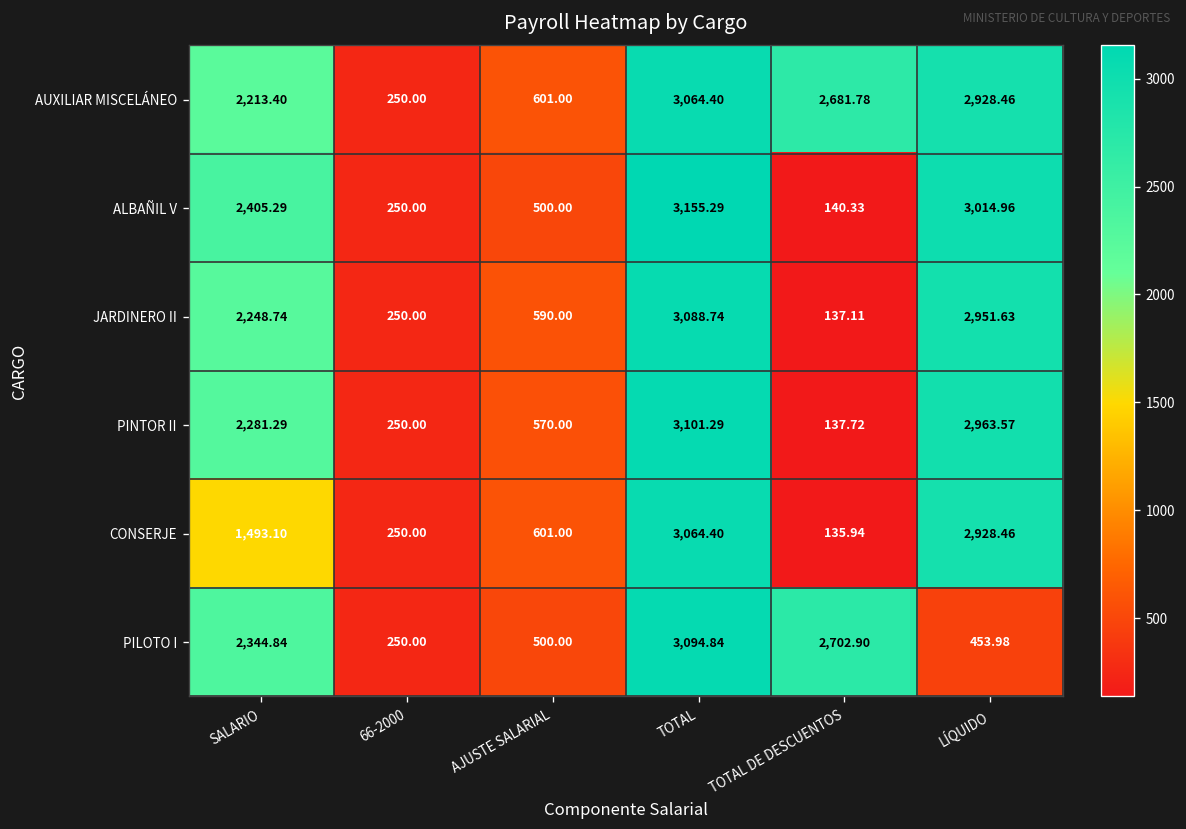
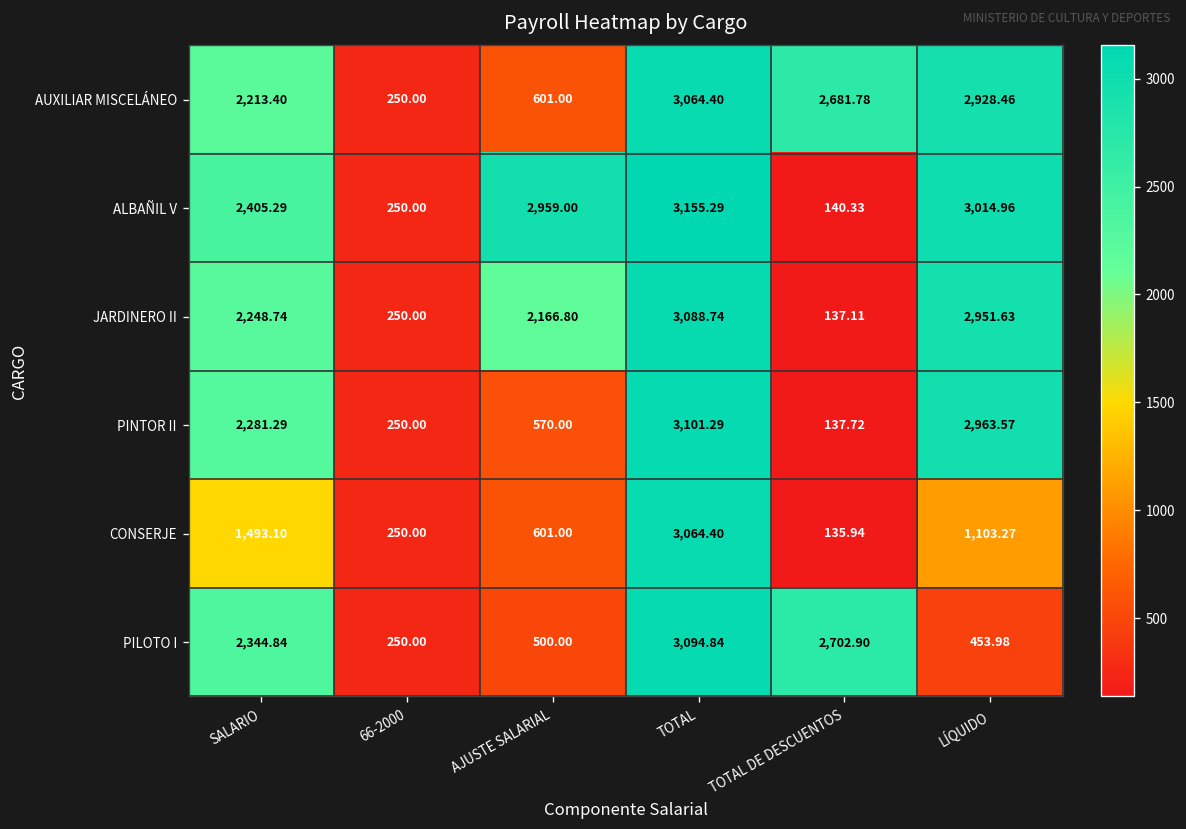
  {
    "AUXILIAR MISCELÁNEO": {
      "SALARIO": "2,213.40",
      "66-2000": "250.00",
      "AJUSTE SALARIAL": "601.00",
      "TOTAL": "3,064.40",
      "TOTAL DE DESCUENTOS": "2,681.78",
      "LÍQUIDO": "2,928.46"
    },
    "ALBAÑIL V": {
      "SALARIO": "2,405.29",
      "66-2000": "250.00",
-     "AJUSTE SALARIAL": "500.00",
+     "AJUSTE SALARIAL": "2,959.00",
      "TOTAL": "3,155.29",
      "TOTAL DE DESCUENTOS": "140.33",
      "LÍQUIDO": "3,014.96"
    },
    "JARDINERO II": {
      "SALARIO": "2,248.74",
      "66-2000": "250.00",
-     "AJUSTE SALARIAL": "590.00",
+     "AJUSTE SALARIAL": "2,166.80",
      "TOTAL": "3,088.74",
      "TOTAL DE DESCUENTOS": "137.11",
      "LÍQUIDO": "2,951.63"
    },
    "PINTOR II": {
      "SALARIO": "2,281.29",
      "66-2000": "250.00",
      "AJUSTE SALARIAL": "570.00",
      "TOTAL": "3,101.29",
      "TOTAL DE DESCUENTOS": "137.72",
      "LÍQUIDO": "2,963.57"
    },
    "CONSERJE": {
      "SALARIO": "1,493.10",
      "66-2000": "250.00",
      "AJUSTE SALARIAL": "601.00",
      "TOTAL": "3,064.40",
      "TOTAL DE DESCUENTOS": "135.94",
-     "LÍQUIDO": "2,928.46"
+     "LÍQUIDO": "1,103.27"
    },
    "PILOTO I": {
      "SALARIO": "2,344.84",
      "66-2000": "250.00",
      "AJUSTE SALARIAL": "500.00",
      "TOTAL": "3,094.84",
      "TOTAL DE DESCUENTOS": "2,702.90",
      "LÍQUIDO": "453.98"
    }
  }
